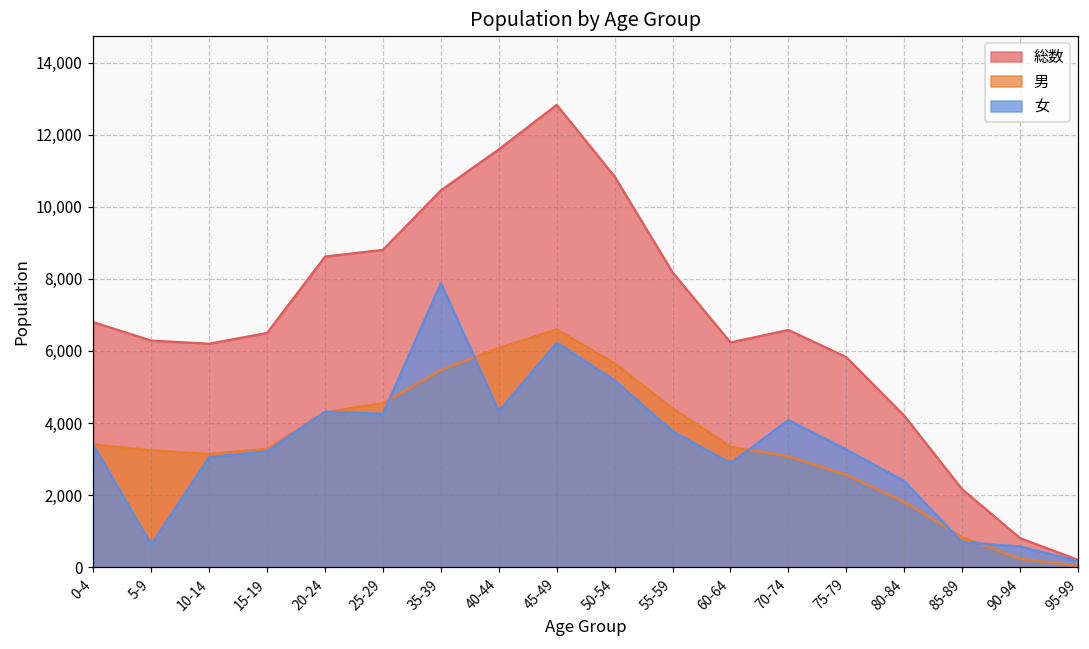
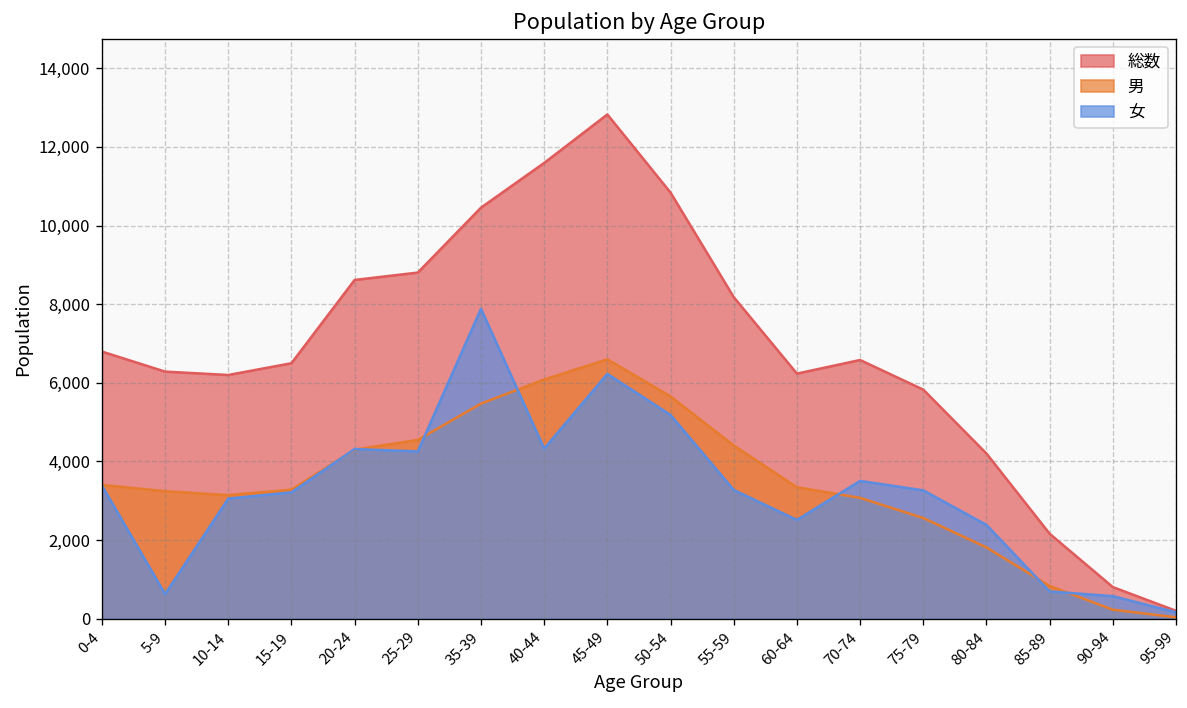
  {
    "女": {
      "5-9": "600",
      "10-14": "3,100",
      "25-29": "4,300",
      "35-39": "7,900",
      "40-44": "4,300",
      "45-49": "6,200",
      "50-54": "5,200",
-     "55-59": "3,800",
-     "60-64": "2,900",
-     "70-74": "4,100",
+     "55-59": "3,300",
+     "60-64": "2,500",
+     "70-74": "3,500",
      "75-79": "3,300",
      "80-84": "2,400",
      "85-89": "700",
      "90-94": "600"
    }
  }
